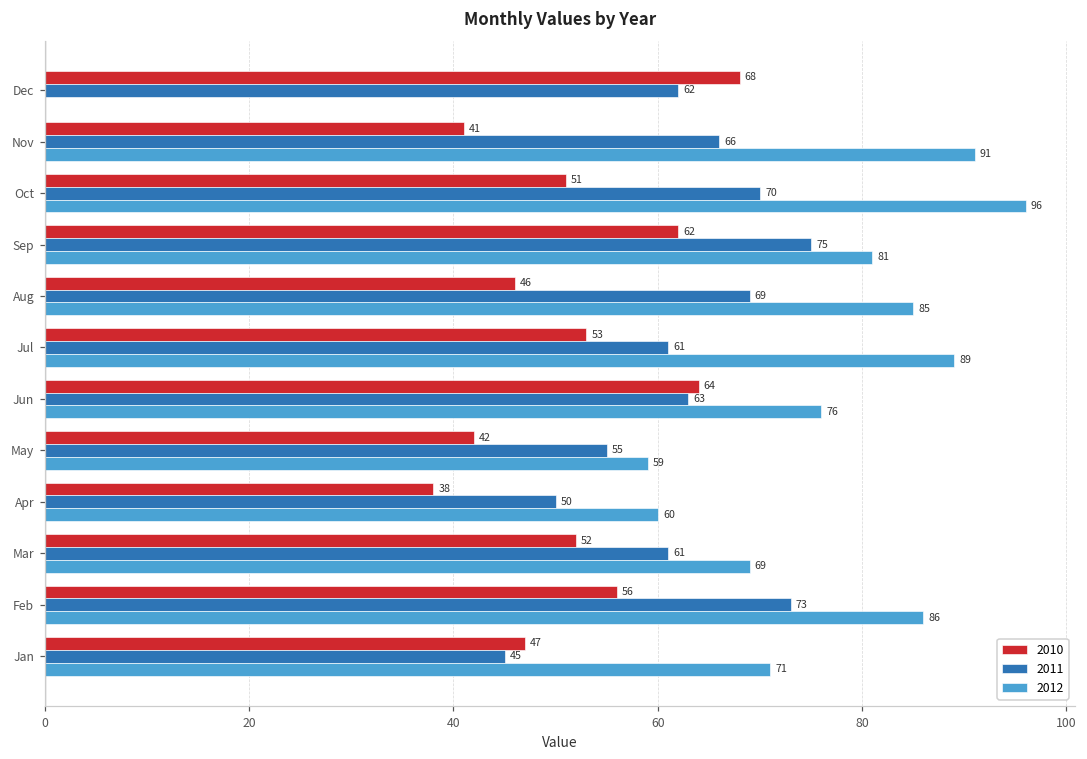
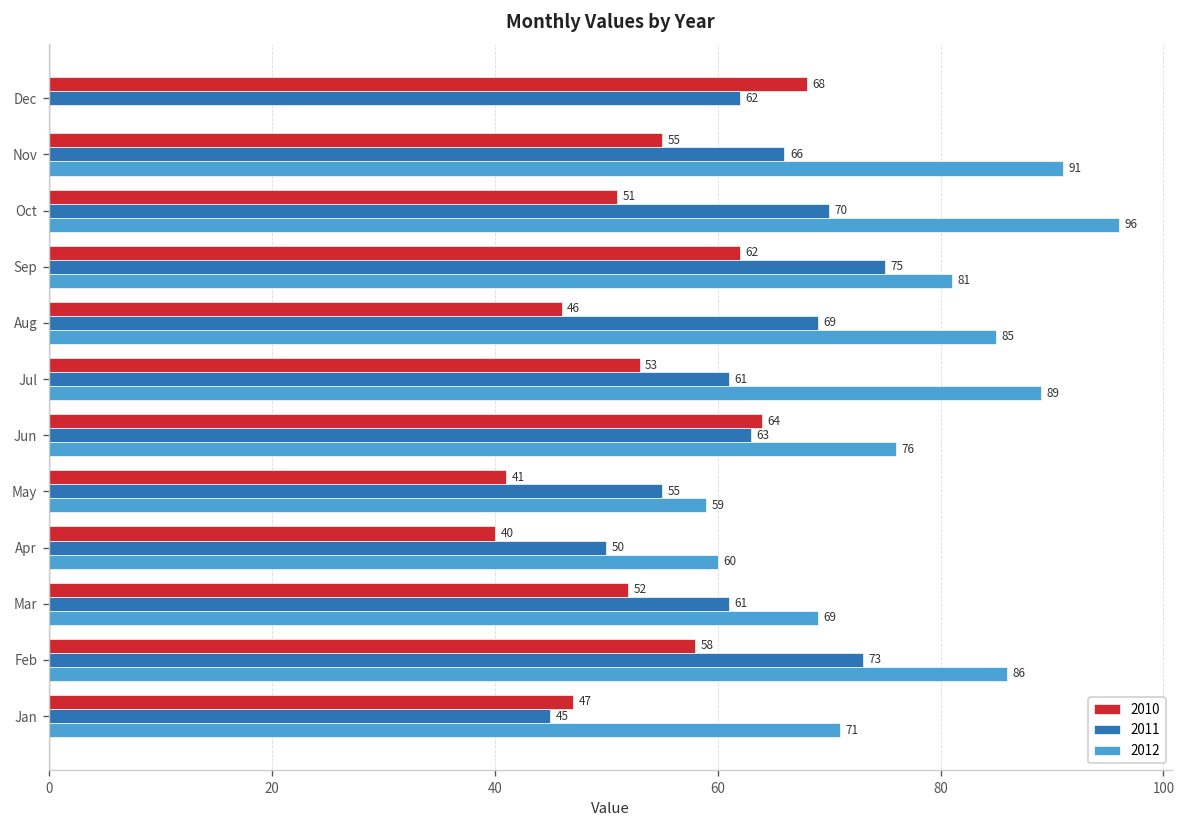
  {
    "2010": {
      "Dec": 68,
-     "Nov": 41,
+     "Nov": 55,
      "Oct": 51,
      "Sep": 62,
      "Aug": 46,
      "Jul": 53,
      "Jun": 64,
-     "May": 42,
-     "Apr": 38,
+     "May": 41,
+     "Apr": 40,
      "Mar": 52,
-     "Feb": 56,
+     "Feb": 58,
      "Jan": 47
    },
    "2011": {
      "Dec": 62,
      "Nov": 66,
      "Oct": 70,
      "Sep": 75,
      "Aug": 69,
      "Jul": 61,
      "Jun": 63,
      "May": 55,
      "Apr": 50,
      "Mar": 61,
      "Feb": 73,
      "Jan": 45
    },
    "2012": {
      "Nov": 91,
      "Oct": 96,
      "Sep": 81,
      "Aug": 85,
      "Jul": 89,
      "Jun": 76,
      "May": 59,
      "Apr": 60,
      "Mar": 69,
      "Feb": 86,
      "Jan": 71
    }
  }
